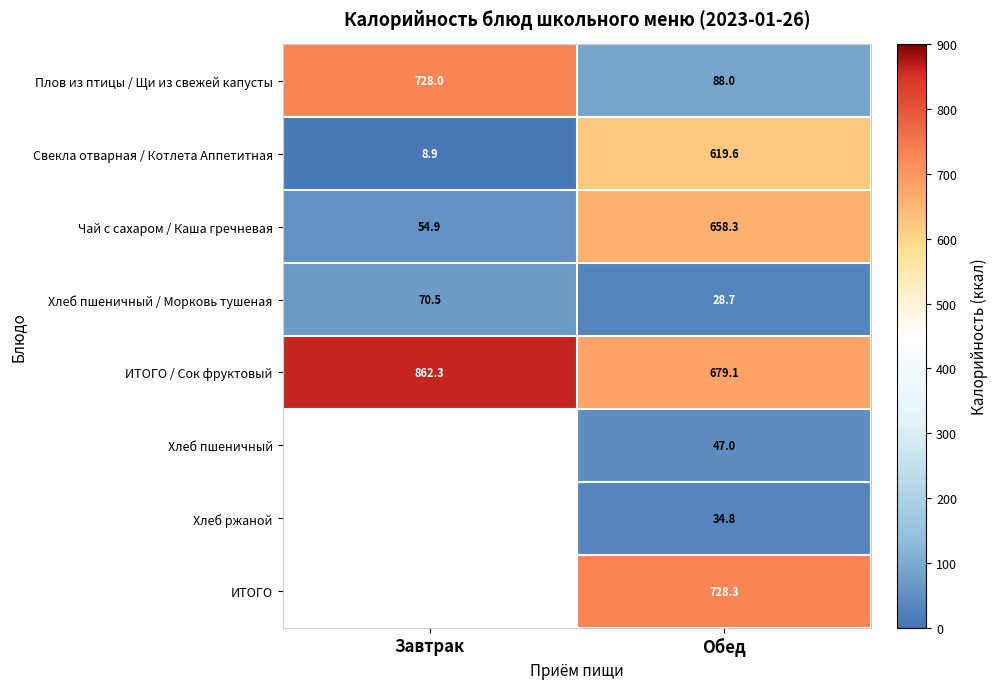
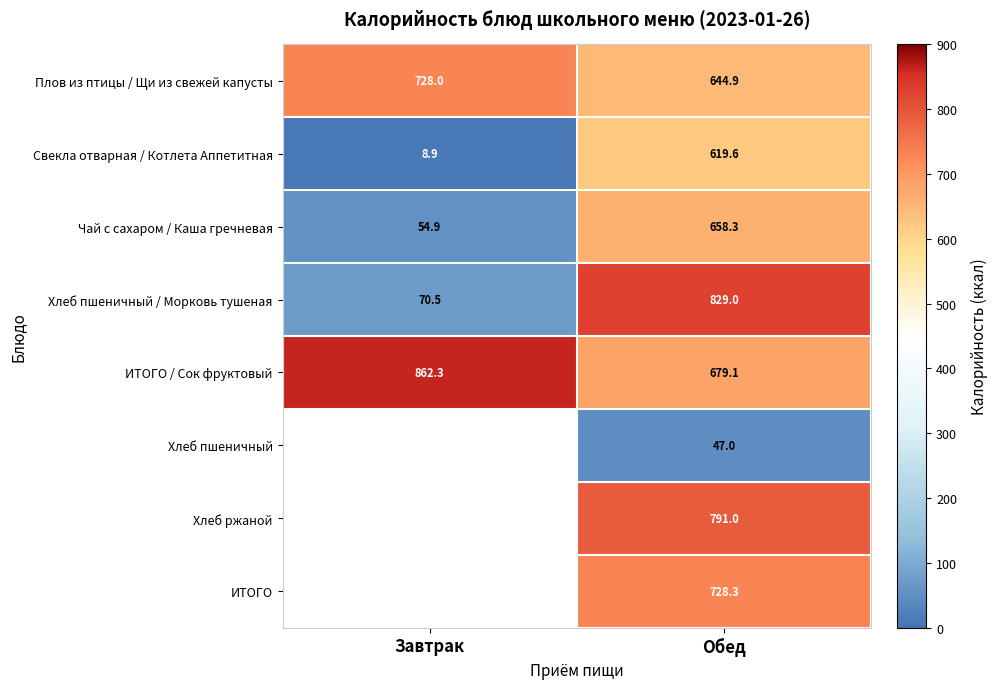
  {
    "Плов из птицы / Щи из свежей капусты": {
      "Завтрак": 728.0,
-     "Обед": 88.0
+     "Обед": 644.9
    },
    "Свекла отварная / Котлета Аппетитная": {
      "Завтрак": 8.9,
      "Обед": 619.6
    },
    "Чай с сахаром / Каша гречневая": {
      "Завтрак": 54.9,
      "Обед": 658.3
    },
    "Хлеб пшеничный / Морковь тушеная": {
      "Завтрак": 70.5,
-     "Обед": 28.7
+     "Обед": 829.0
    },
    "ИТОГО / Сок фруктовый": {
      "Завтрак": 862.3,
      "Обед": 679.1
    },
    "Хлеб пшеничный": {
      "Обед": 47.0
    },
    "Хлеб ржаной": {
-     "Обед": 34.8
+     "Обед": 791.0
    },
    "ИТОГО": {
      "Обед": 728.3
    }
  }
